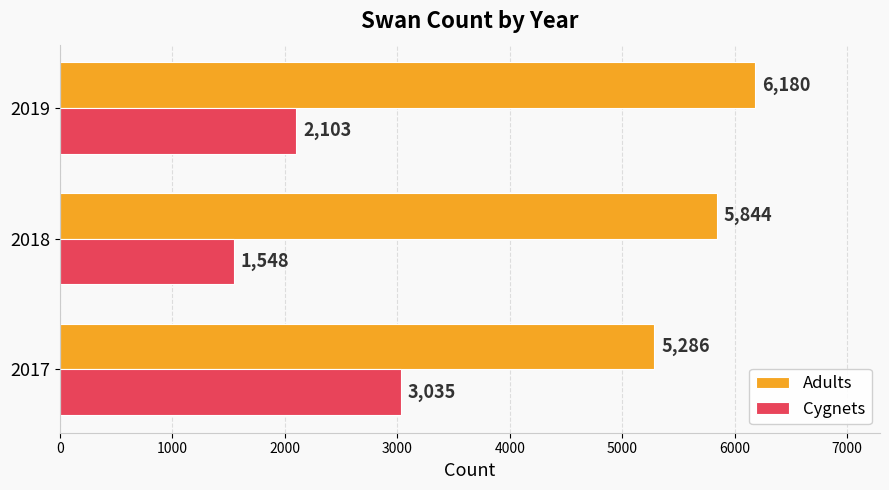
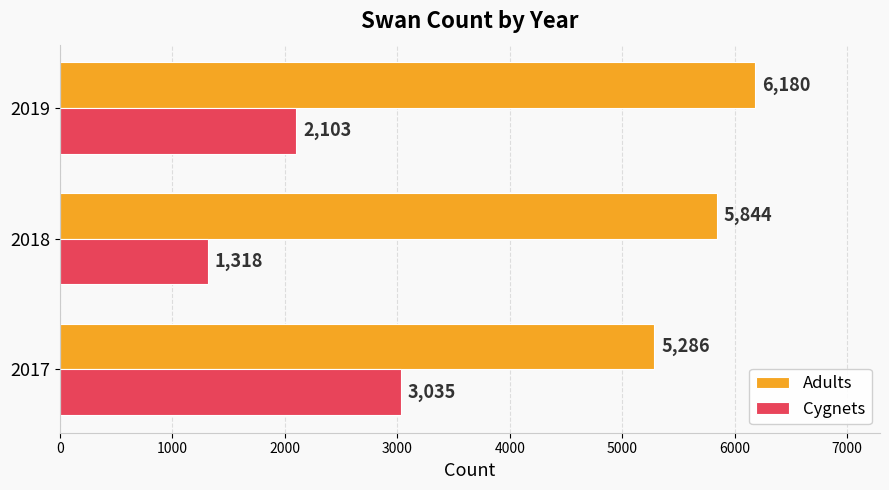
  {
    "Adults": {
      "2019": "6,180",
      "2018": "5,844",
      "2017": "5,286"
    },
    "Cygnets": {
      "2019": "2,103",
-     "2018": "1,548",
+     "2018": "1,318",
      "2017": "3,035"
    }
  }
